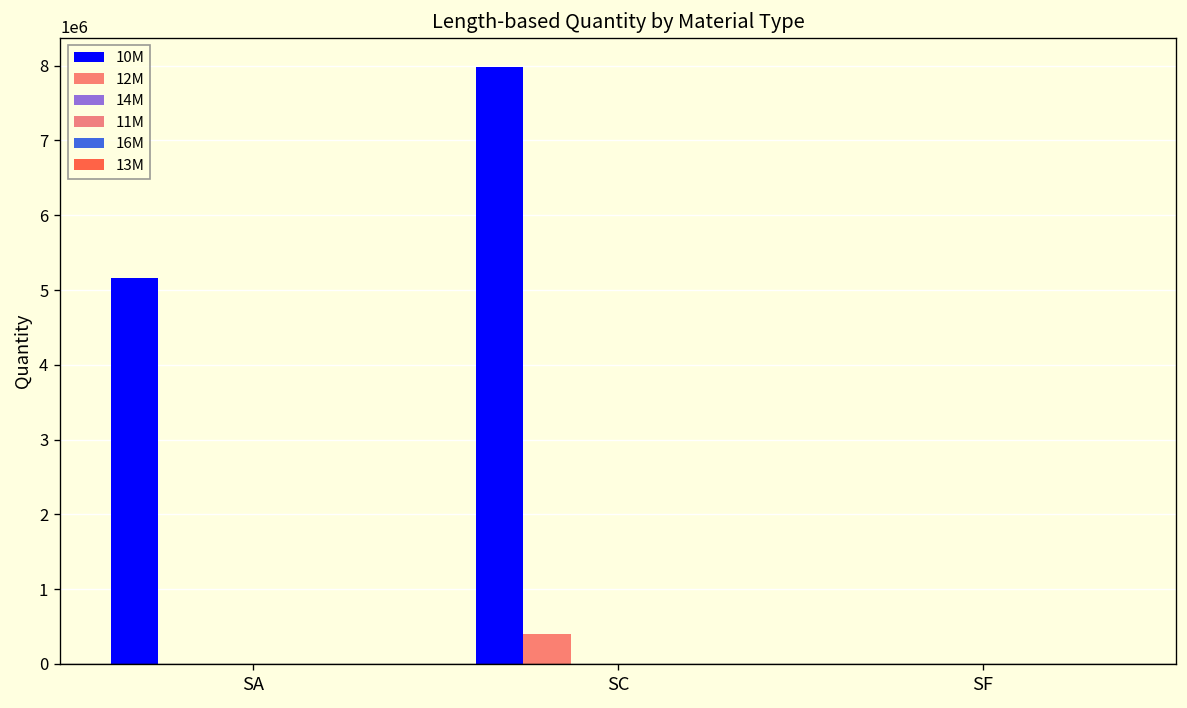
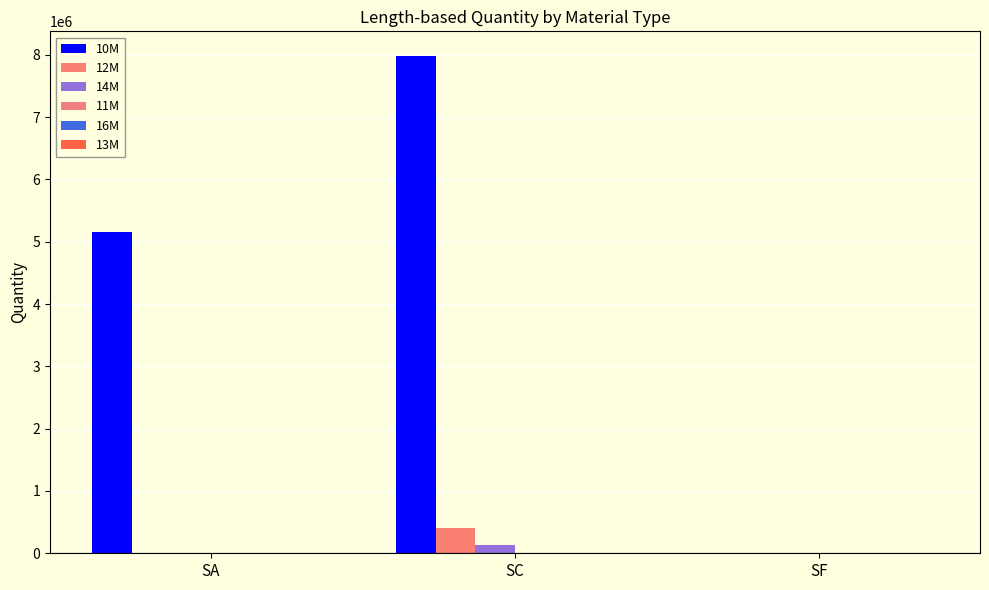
  {
    "10M": {
      "SA": 5200000,
      "SC": 8000000,
      "SF": 0
    },
    "14M": {
      "SA": 0,
-     "SC": 0,
+     "SC": 100000,
      "SF": 0
    },
    "16M": {
      "SA": 0,
      "SC": 0,
      "SF": 0
    }
  }
